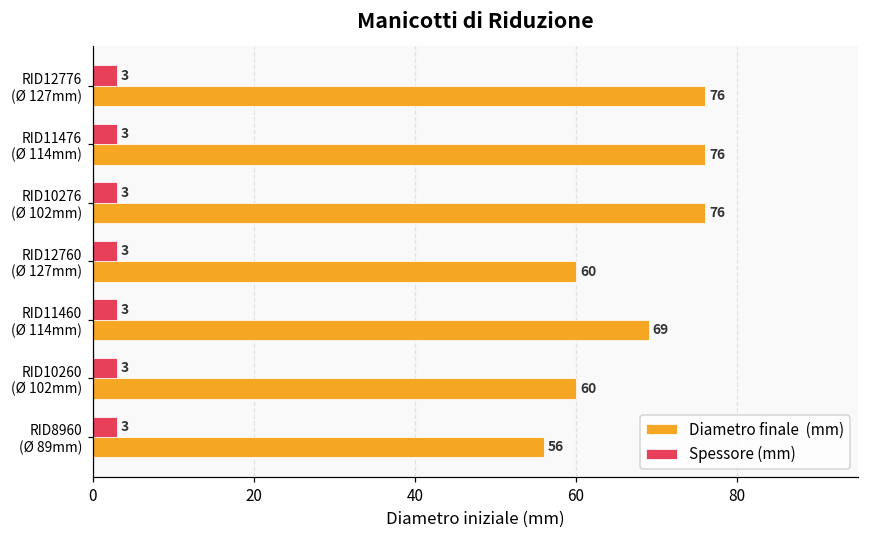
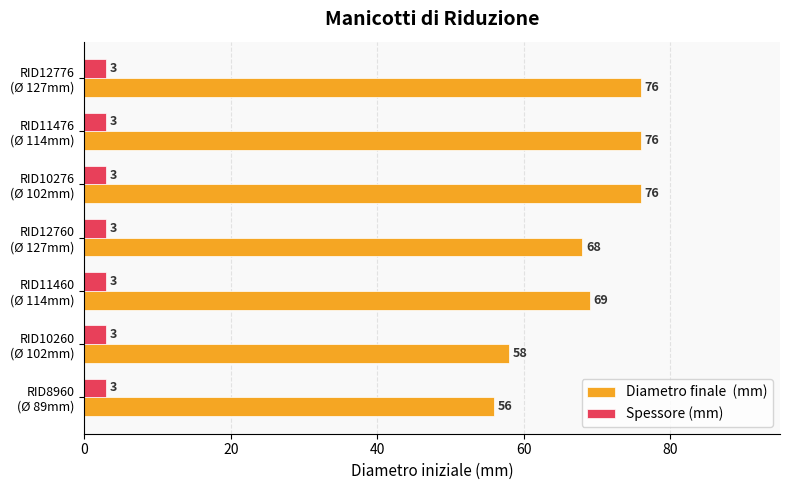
  {
    "Diametro finale (mm)": {
      "RID12776 (Ø 127mm)": 76,
      "RID11476 (Ø 114mm)": 76,
      "RID10276 (Ø 102mm)": 76,
-     "RID12760 (Ø 127mm)": 60,
+     "RID12760 (Ø 127mm)": 68,
      "RID11460 (Ø 114mm)": 69,
-     "RID10260 (Ø 102mm)": 60,
+     "RID10260 (Ø 102mm)": 58,
      "RID8960 (Ø 89mm)": 56
    },
    "Spessore (mm)": {
      "RID12776 (Ø 127mm)": 3,
      "RID11476 (Ø 114mm)": 3,
      "RID10276 (Ø 102mm)": 3,
      "RID12760 (Ø 127mm)": 3,
      "RID11460 (Ø 114mm)": 3,
      "RID10260 (Ø 102mm)": 3,
      "RID8960 (Ø 89mm)": 3
    }
  }
